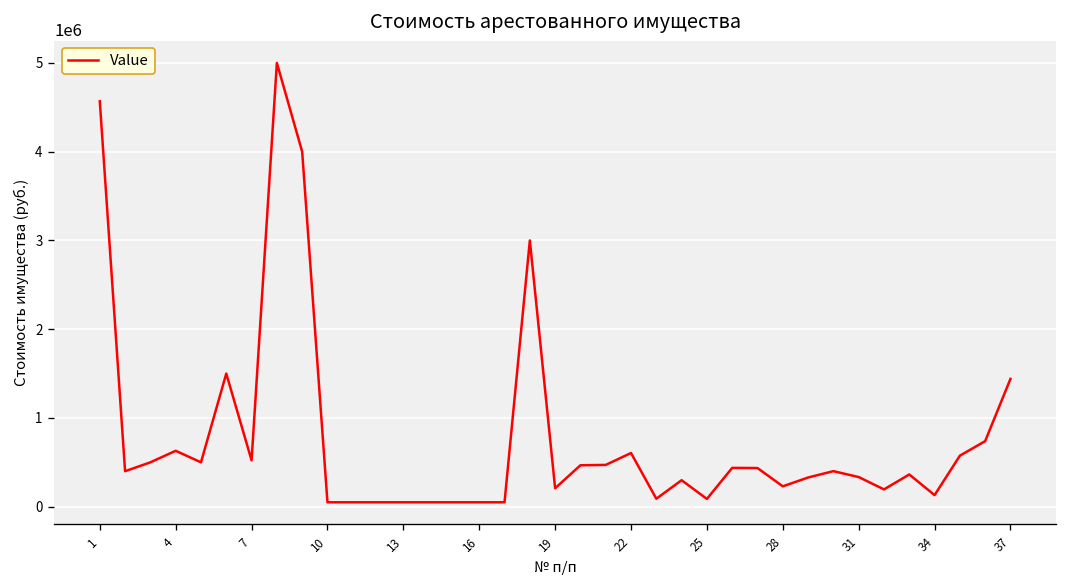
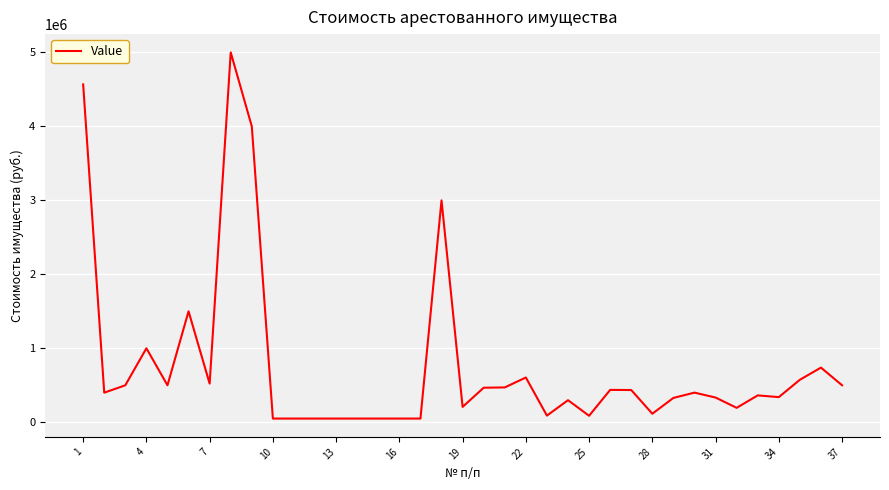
  {
    "1": 4600000,
-   "4": 600000,
+   "4": 1000000,
    "7": 500000,
    "10": 100000,
    "13": 100000,
    "16": 100000,
    "19": 200000,
    "22": 600000,
    "25": 100000,
-   "28": 200000,
+   "28": 100000,
    "31": 300000,
-   "34": 100000,
-   "37": 1400000
+   "34": 300000,
+   "37": 500000
  }
